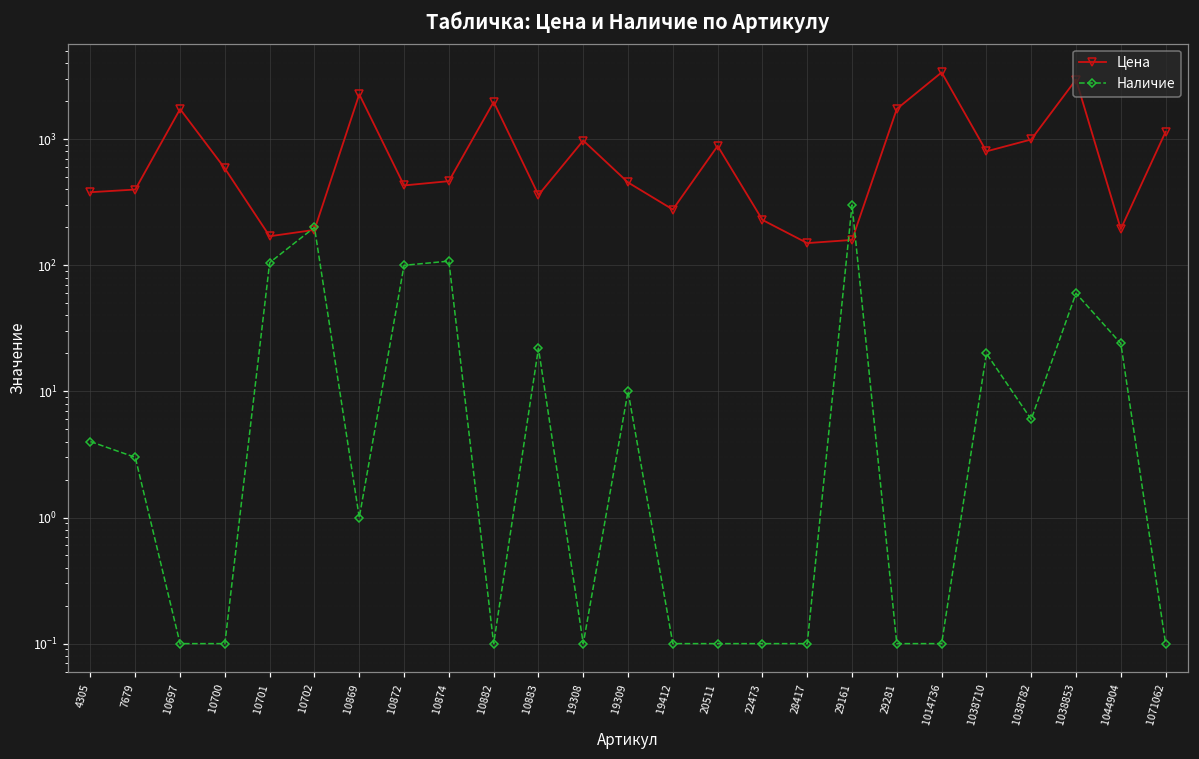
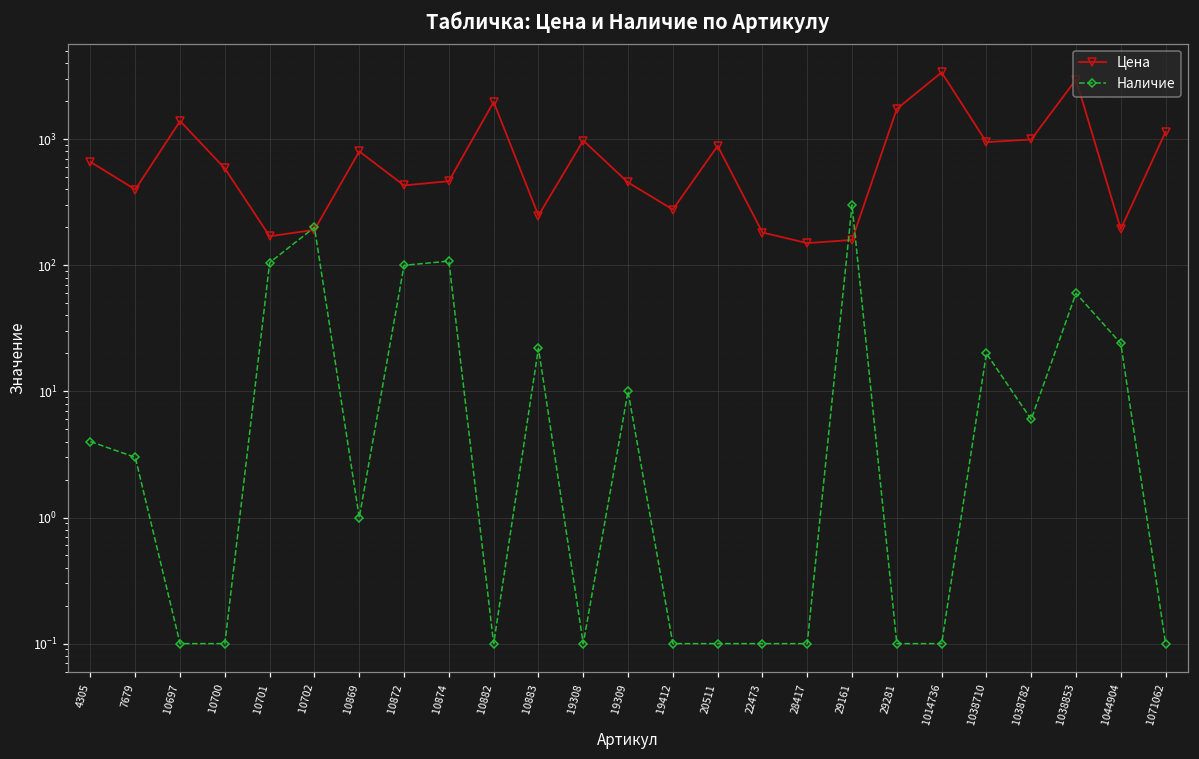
  {
    "Цена": {
-     "4305": 380,
+     "4305": 700,
      "7679": 400,
-     "10697": 1700,
+     "10697": 1400,
      "10700": 600,
      "10701": 170,
-     "10869": 2300,
+     "10869": 800,
      "10872": 430,
      "10874": 470,
      "10882": 2000,
-     "10883": 360,
+     "10883": 250,
      "19308": 1000,
      "19309": 450,
      "19412": 280,
      "20511": 900,
-     "22473": 230,
+     "22473": 180,
      "28417": 150,
      "29161": 160,
      "29281": 1700,
      "1014736": 3400,
-     "1038710": 800,
+     "1038710": 900,
      "1038782": 1000,
      "1044904": 190,
      "1071062": 1100
    },
    "Наличие": {
      "4305": 4,
      "7679": 3,
      "10697": 0.10,
      "10700": 0.10,
      "10701": 110,
      "10869": 1,
      "10872": 100,
      "10874": 110,
      "10882": 0.10,
      "10883": 22,
      "19308": 0.10,
      "19309": 10,
      "19412": 0.10,
      "20511": 0.10,
      "22473": 0.10,
      "28417": 0.10,
      "29161": 300,
      "29281": 0.10,
      "1014736": 0.10,
      "1038710": 20,
      "1038782": 6,
      "1038853": 60,
      "1044904": 24,
      "1071062": 0.10
    }
  }
